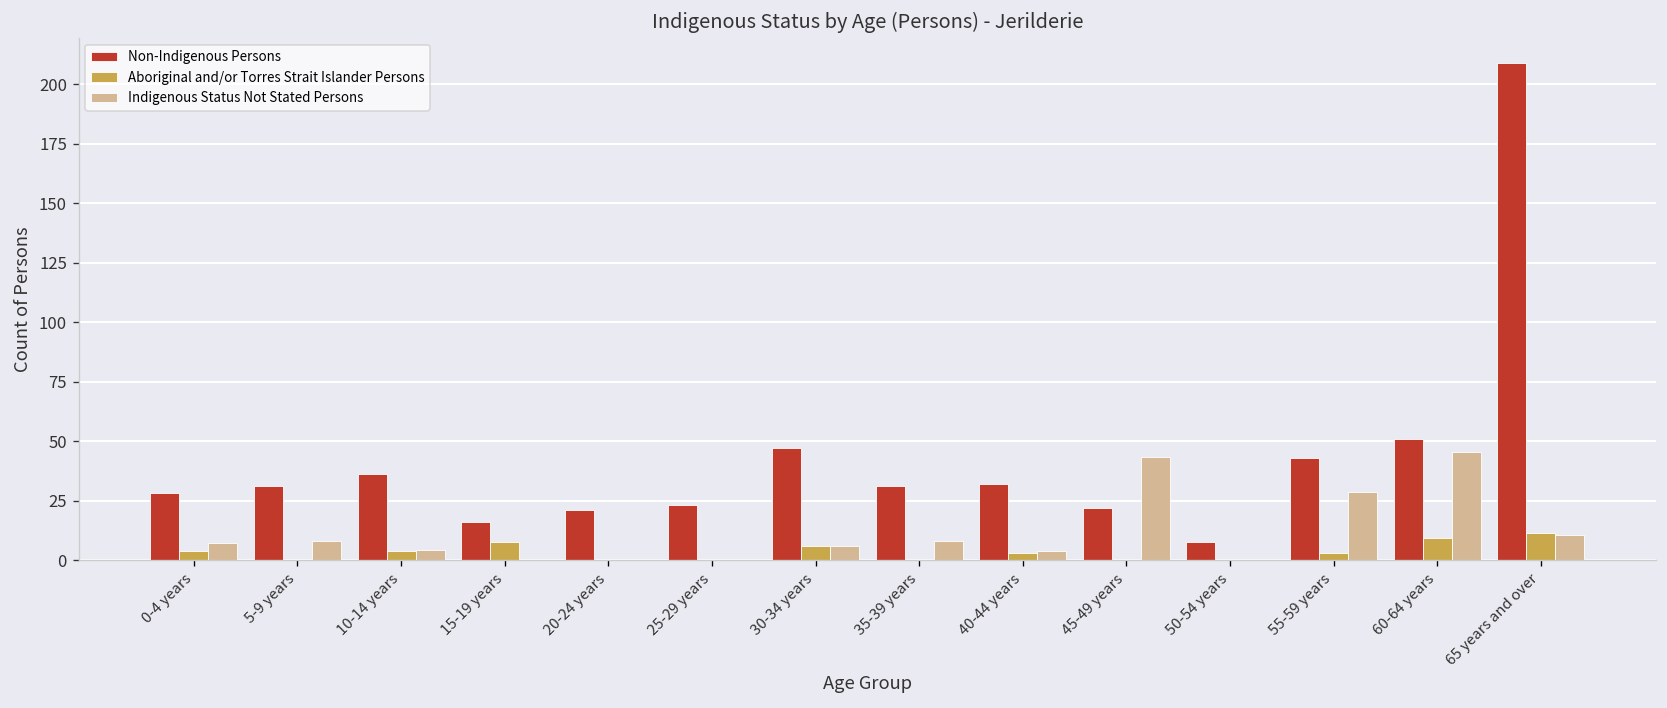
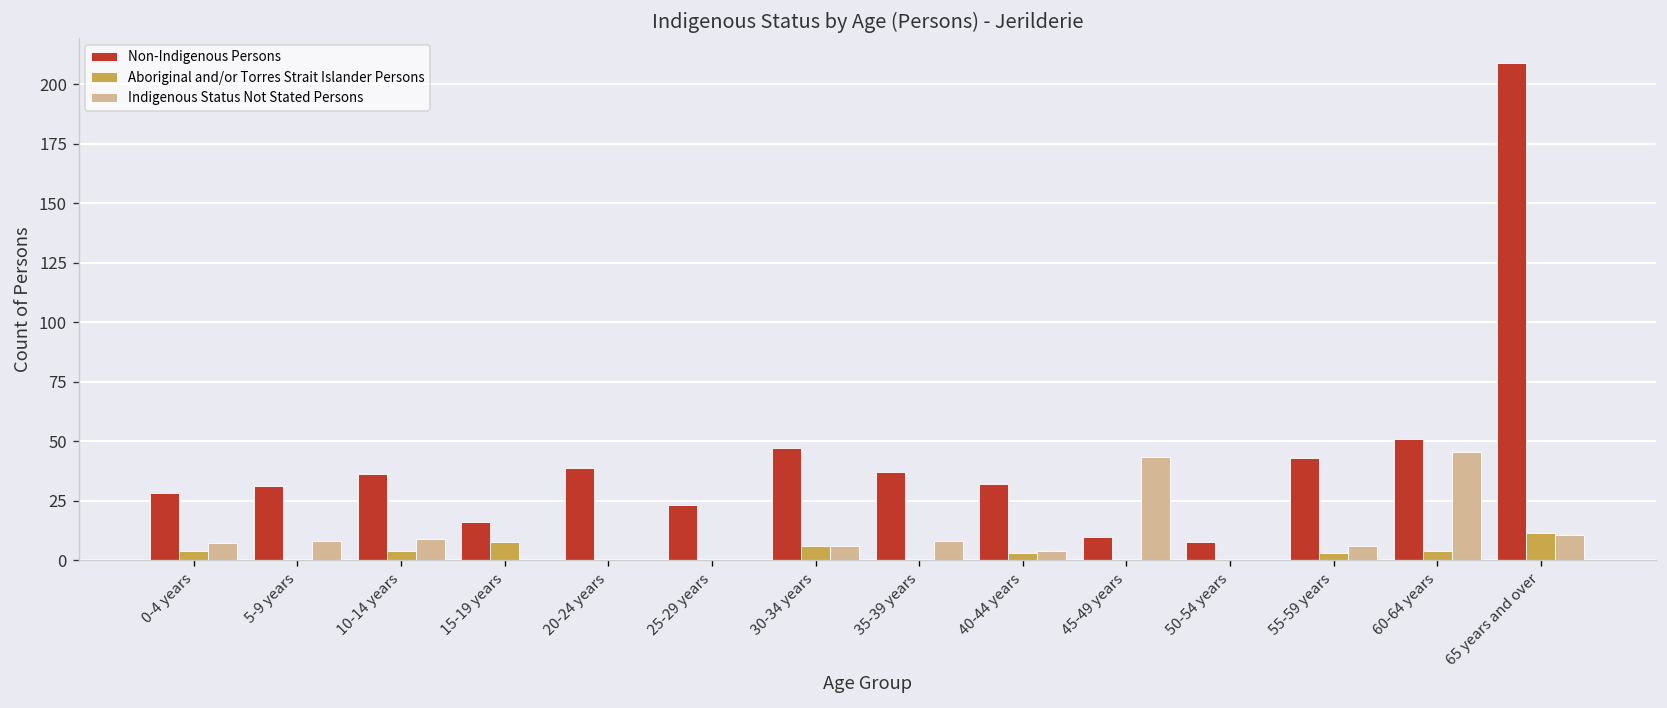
  {
    "Non-Indigenous Persons": {
      "0-4 years": 28,
      "5-9 years": 31,
      "10-14 years": 36,
      "15-19 years": 16,
-     "20-24 years": 21,
+     "20-24 years": 39,
      "25-29 years": 23,
      "30-34 years": 47,
-     "35-39 years": 31,
+     "35-39 years": 37,
      "40-44 years": 32,
-     "45-49 years": 22,
+     "45-49 years": 10,
      "50-54 years": 8,
      "55-59 years": 43,
      "60-64 years": 51,
      "65 years and over": 209
    },
    "Aboriginal and/or Torres Strait Islander Persons": {
      "0-4 years": 4,
      "5-9 years": 0,
      "10-14 years": 4,
      "15-19 years": 8,
      "20-24 years": 0,
      "25-29 years": 0,
      "30-34 years": 6,
      "35-39 years": 0,
      "40-44 years": 3,
      "45-49 years": 0,
      "50-54 years": 0,
      "55-59 years": 3,
-     "60-64 years": 9,
+     "60-64 years": 4,
      "65 years and over": 11
    },
    "Indigenous Status Not Stated Persons": {
      "0-4 years": 7,
      "5-9 years": 8,
-     "10-14 years": 4,
+     "10-14 years": 9,
      "15-19 years": 0,
      "20-24 years": 0,
      "25-29 years": 0,
      "30-34 years": 6,
      "35-39 years": 8,
      "40-44 years": 4,
      "45-49 years": 44,
      "50-54 years": 0,
-     "55-59 years": 29,
+     "55-59 years": 6,
      "60-64 years": 46,
      "65 years and over": 10
    }
  }
